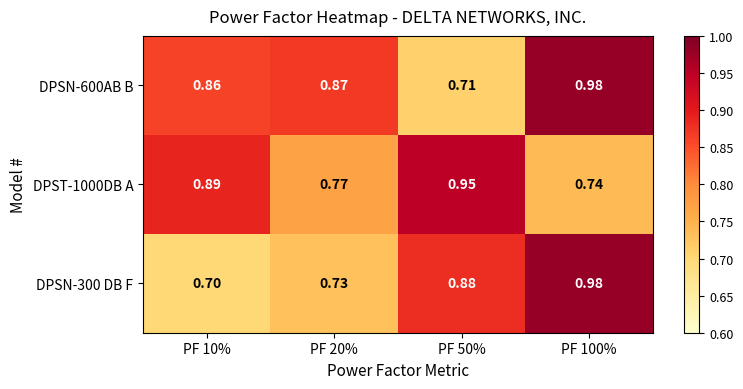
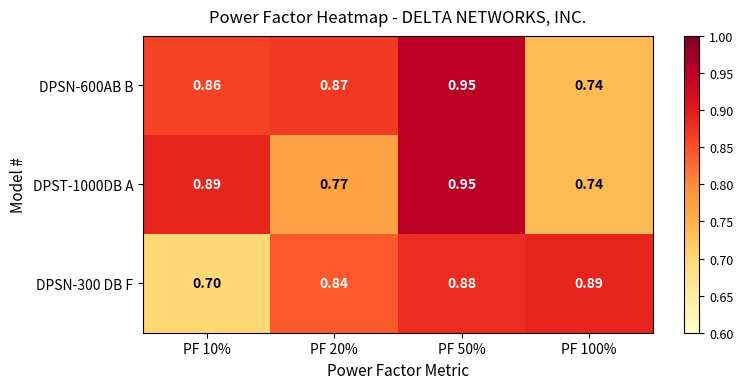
  {
    "DPSN-600AB B": {
      "PF 10%": 0.86,
      "PF 20%": 0.87,
-     "PF 50%": 0.71,
-     "PF 100%": 0.98
+     "PF 50%": 0.95,
+     "PF 100%": 0.74
    },
    "DPST-1000DB A": {
      "PF 10%": 0.89,
      "PF 20%": 0.77,
      "PF 50%": 0.95,
      "PF 100%": 0.74
    },
    "DPSN-300 DB F": {
      "PF 10%": 0.70,
-     "PF 20%": 0.73,
+     "PF 20%": 0.84,
      "PF 50%": 0.88,
-     "PF 100%": 0.98
+     "PF 100%": 0.89
    }
  }
